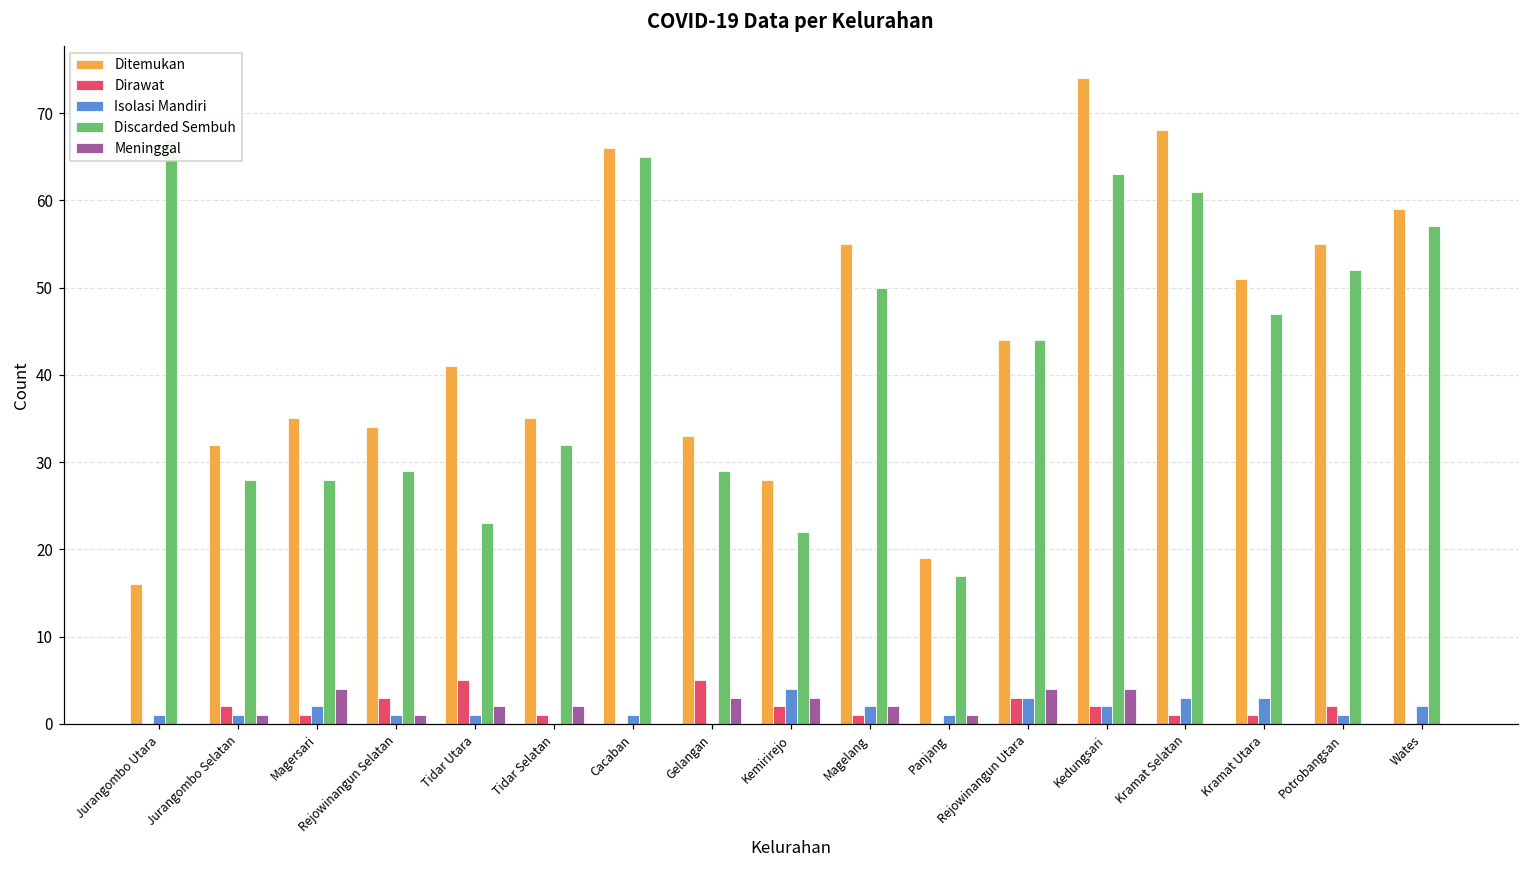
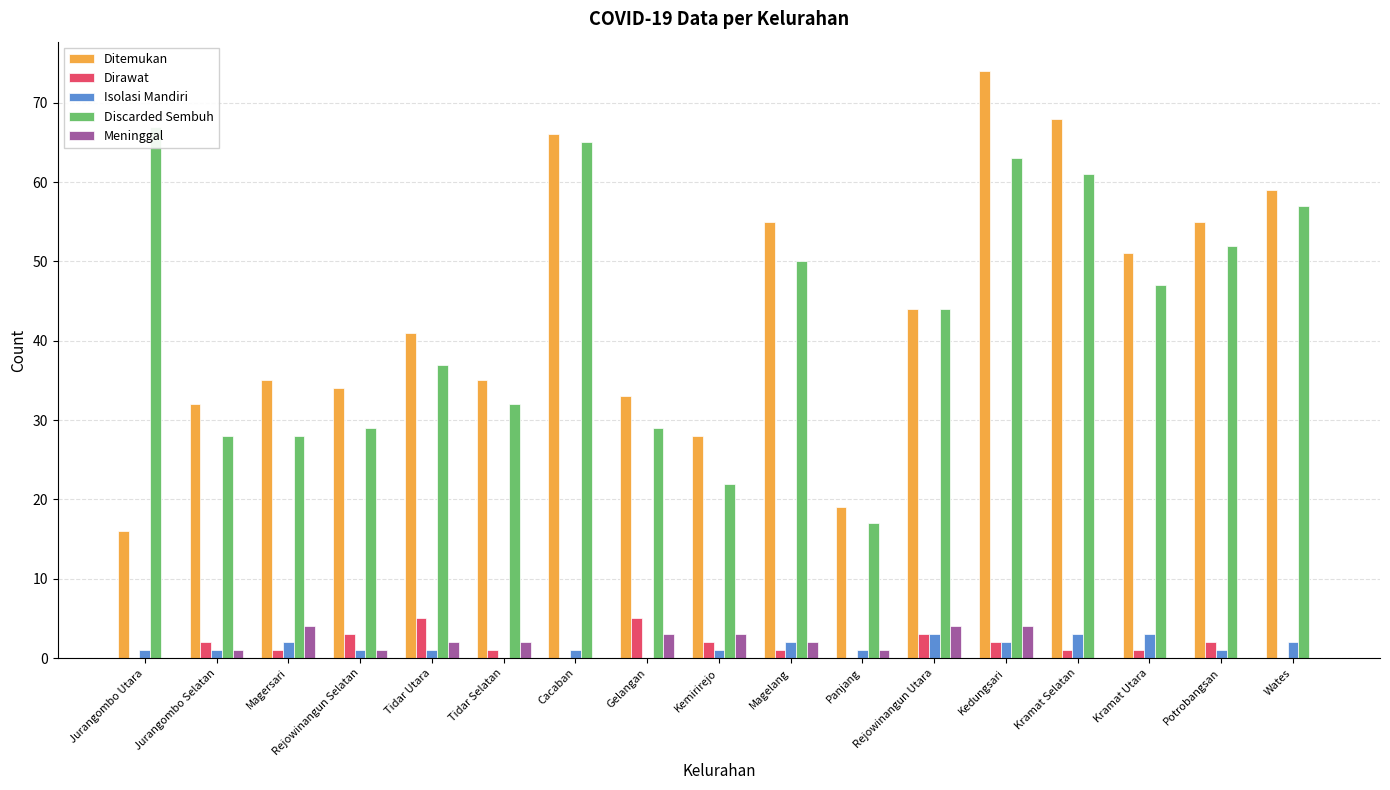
  {
    "Ditemukan": {
      "Jurangombo Utara": 16,
      "Jurangombo Selatan": 32,
      "Magersari": 35,
      "Rejowinangun Selatan": 34,
      "Tidar Utara": 41,
      "Tidar Selatan": 35,
      "Cacaban": 66,
      "Gelangan": 33,
      "Kemirirejo": 28,
      "Magelang": 55,
      "Panjang": 19,
      "Rejowinangun Utara": 44,
      "Kedungsari": 74,
      "Kramat Selatan": 68,
      "Kramat Utara": 51,
      "Potrobangsan": 55,
      "Wates": 59
    },
    "Dirawat": {
      "Jurangombo Utara": 0,
      "Jurangombo Selatan": 2,
      "Magersari": 1,
      "Rejowinangun Selatan": 3,
      "Tidar Utara": 5,
      "Tidar Selatan": 1,
      "Cacaban": 0,
      "Gelangan": 5,
      "Kemirirejo": 2,
      "Magelang": 1,
      "Panjang": 0,
      "Rejowinangun Utara": 3,
      "Kedungsari": 2,
      "Kramat Selatan": 1,
      "Kramat Utara": 1,
      "Potrobangsan": 2,
      "Wates": 0
    },
    "Isolasi Mandiri": {
      "Jurangombo Utara": 1,
      "Jurangombo Selatan": 1,
      "Magersari": 2,
      "Rejowinangun Selatan": 1,
      "Tidar Utara": 1,
      "Tidar Selatan": 0,
      "Cacaban": 1,
      "Gelangan": 0,
-     "Kemirirejo": 4,
+     "Kemirirejo": 1,
      "Magelang": 2,
      "Panjang": 1,
      "Rejowinangun Utara": 3,
      "Kedungsari": 2,
      "Kramat Selatan": 3,
      "Kramat Utara": 3,
      "Potrobangsan": 1,
      "Wates": 2
    },
    "Discarded Sembuh": {
      "Jurangombo Selatan": 28,
      "Magersari": 28,
      "Rejowinangun Selatan": 29,
-     "Tidar Utara": 23,
+     "Tidar Utara": 37,
      "Tidar Selatan": 32,
      "Cacaban": 65,
      "Gelangan": 29,
      "Kemirirejo": 22,
      "Magelang": 50,
      "Panjang": 17,
      "Rejowinangun Utara": 44,
      "Kedungsari": 63,
      "Kramat Selatan": 61,
      "Kramat Utara": 47,
      "Potrobangsan": 52,
      "Wates": 57
    },
    "Meninggal": {
      "Jurangombo Utara": 0,
      "Jurangombo Selatan": 1,
      "Magersari": 4,
      "Rejowinangun Selatan": 1,
      "Tidar Utara": 2,
      "Tidar Selatan": 2,
      "Cacaban": 0,
      "Gelangan": 3,
      "Kemirirejo": 3,
      "Magelang": 2,
      "Panjang": 1,
      "Rejowinangun Utara": 4,
      "Kedungsari": 4,
      "Kramat Selatan": 0,
      "Kramat Utara": 0,
      "Potrobangsan": 0,
      "Wates": 0
    }
  }
